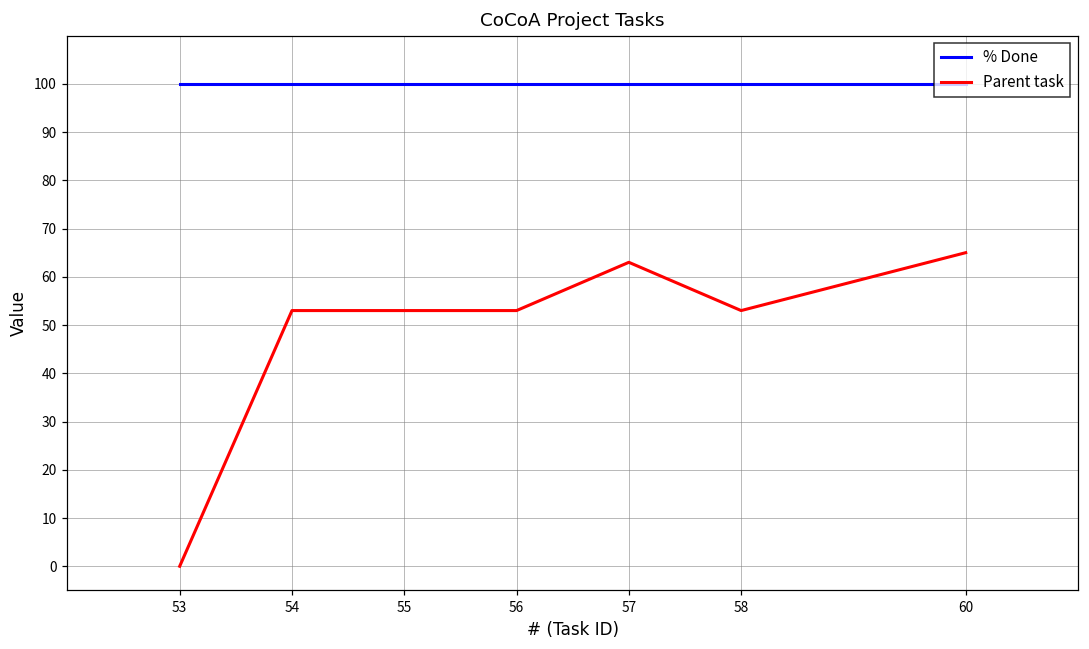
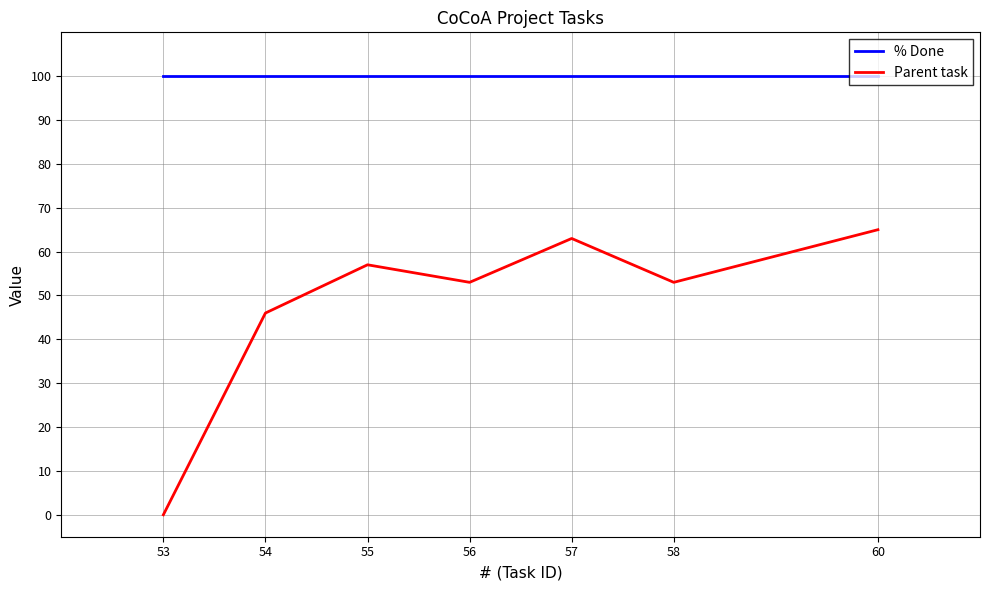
  {
    "% Done": {
      "53": 100,
      "54": 100,
      "55": 100,
      "56": 100,
      "57": 100,
      "58": 100
    },
    "Parent task": {
      "53": 0,
-     "54": 53,
-     "55": 53,
+     "54": 46,
+     "55": 57,
      "56": 53,
      "57": 63,
      "58": 53,
      "60": 65
    }
  }
